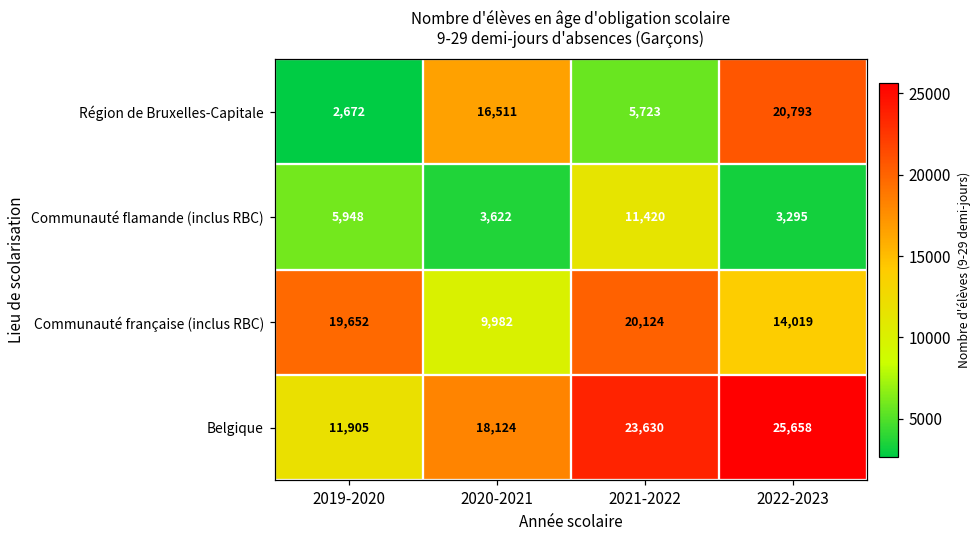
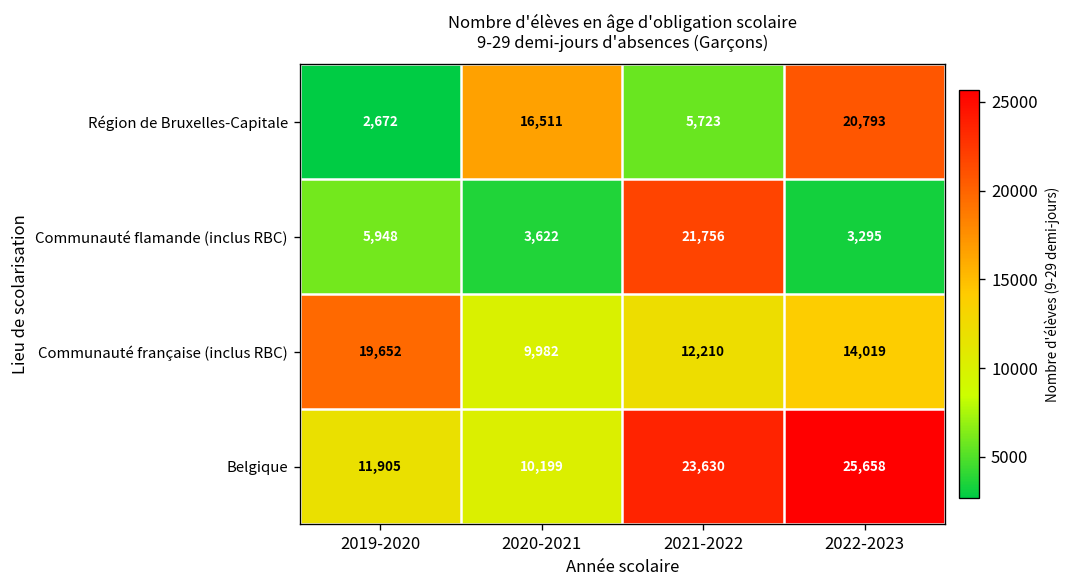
  {
    "Région de Bruxelles-Capitale": {
      "2019-2020": "2,672",
      "2020-2021": "16,511",
      "2021-2022": "5,723",
      "2022-2023": "20,793"
    },
    "Communauté flamande (inclus RBC)": {
      "2019-2020": "5,948",
      "2020-2021": "3,622",
-     "2021-2022": "11,420",
+     "2021-2022": "21,756",
      "2022-2023": "3,295"
    },
    "Communauté française (inclus RBC)": {
      "2019-2020": "19,652",
      "2020-2021": "9,982",
-     "2021-2022": "20,124",
+     "2021-2022": "12,210",
      "2022-2023": "14,019"
    },
    "Belgique": {
      "2019-2020": "11,905",
-     "2020-2021": "18,124",
+     "2020-2021": "10,199",
      "2021-2022": "23,630",
      "2022-2023": "25,658"
    }
  }
